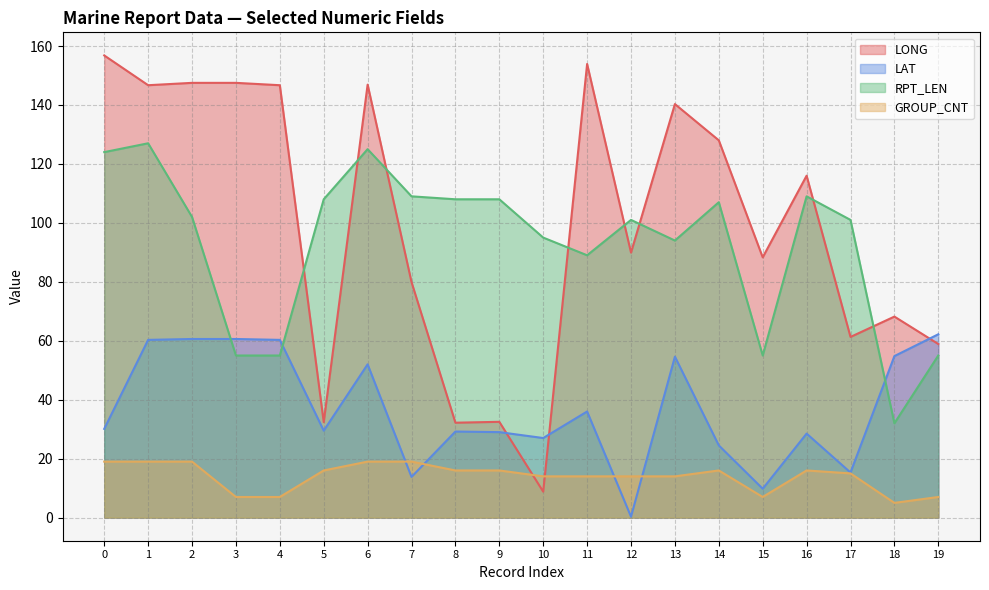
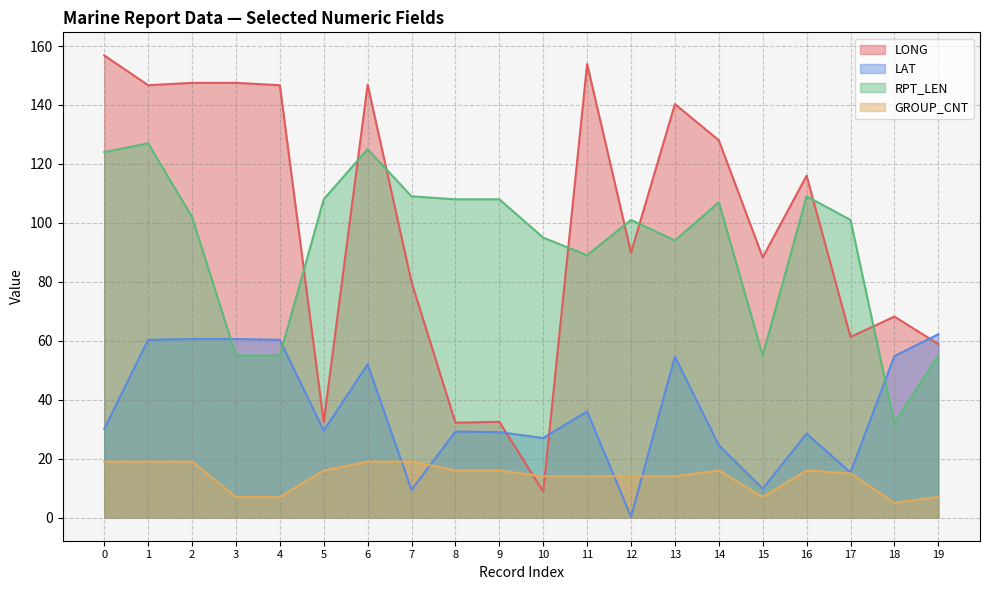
  {
    "LAT": {
      "0": 30,
      "1": 60,
      "2": 61,
      "3": 61,
      "4": 60,
      "5": 30,
      "6": 52,
-     "7": 14,
+     "7": 9,
      "8": 29,
      "9": 29,
      "10": 27,
      "11": 36,
      "12": 0,
      "13": 55,
      "14": 25,
      "15": 10,
      "16": 29,
      "18": 55,
      "19": 62
    },
    "RPT_LEN": {
      "0": 124,
      "1": 127,
      "2": 102,
      "3": 55,
      "4": 55,
      "5": 108,
      "6": 125,
      "7": 109,
      "8": 108,
      "9": 108,
      "10": 95,
      "11": 89,
      "12": 101,
      "13": 94,
      "14": 107,
      "15": 55,
      "16": 109,
      "17": 101,
      "18": 32,
      "19": 55
    }
  }
